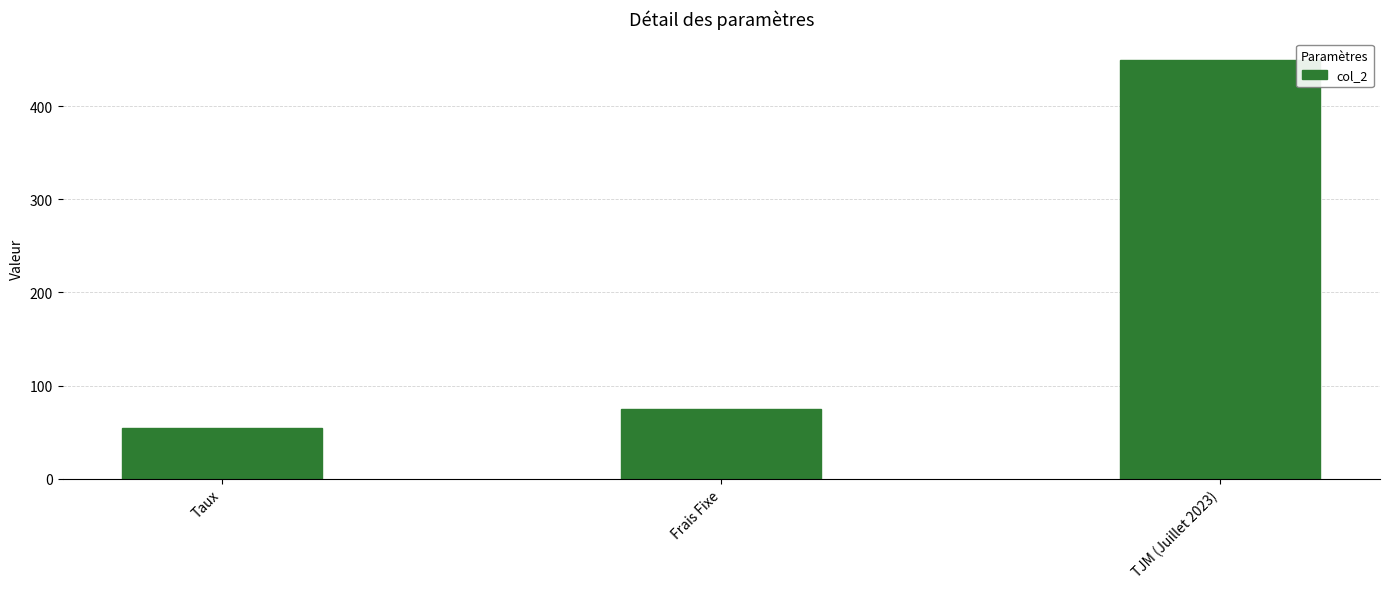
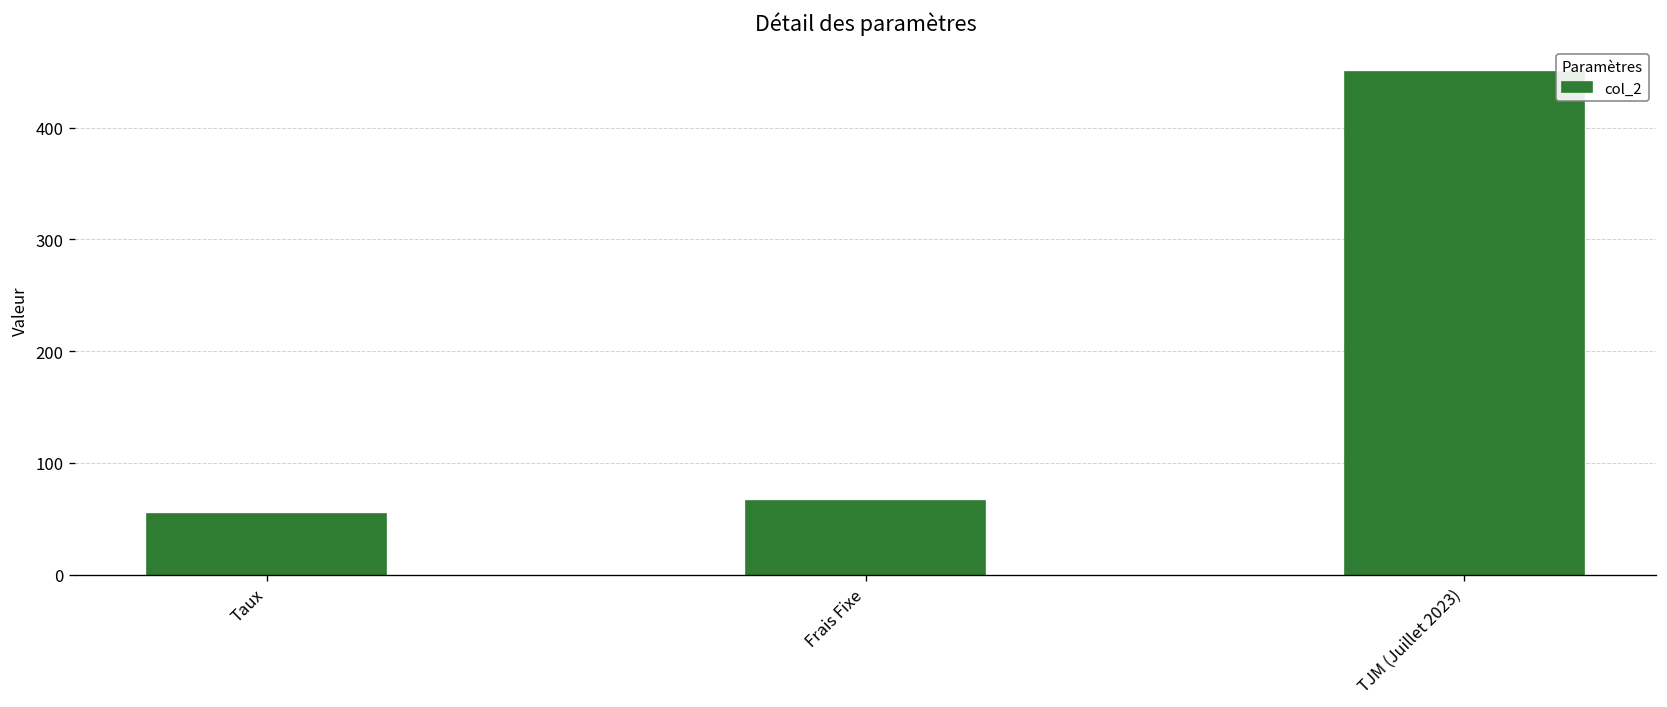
  {
    "Taux": 50,
-   "Frais Fixe": 80,
+   "Frais Fixe": 70,
    "TJM (Juillet 2023)": 450
  }
